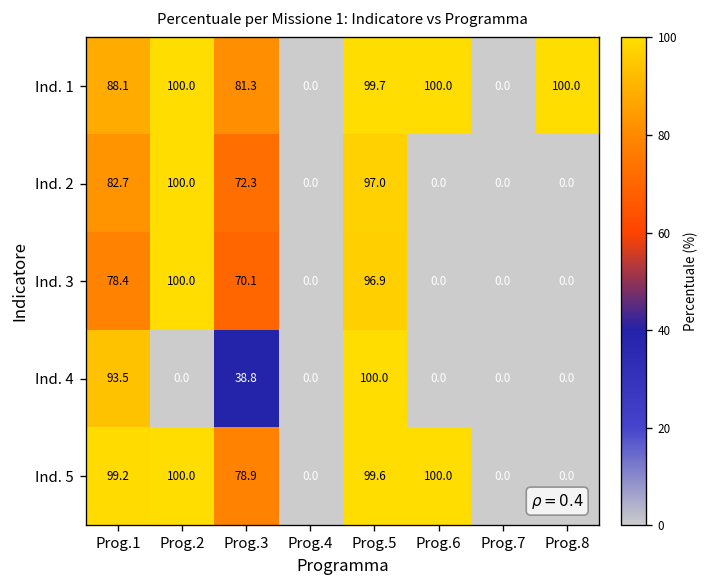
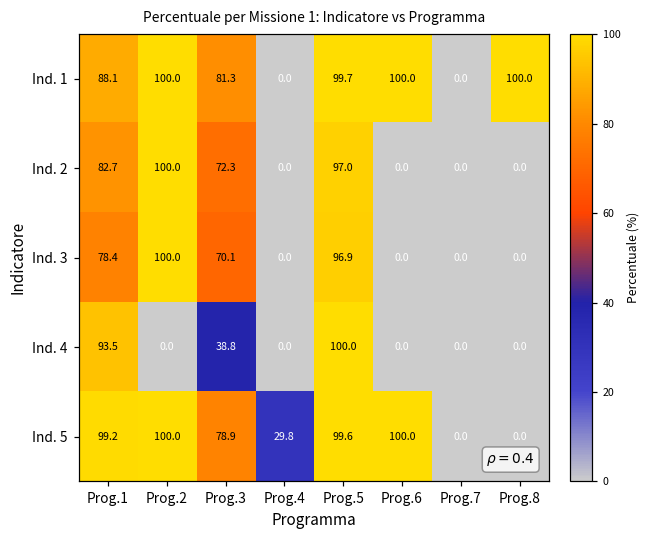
  {
    "Ind. 1": {
      "Prog.1": 88.1,
      "Prog.2": 100.0,
      "Prog.3": 81.3,
      "Prog.4": 0.0,
      "Prog.5": 99.7,
      "Prog.6": 100.0,
      "Prog.7": 0.0,
      "Prog.8": 100.0
    },
    "Ind. 2": {
      "Prog.1": 82.7,
      "Prog.2": 100.0,
      "Prog.3": 72.3,
      "Prog.4": 0.0,
      "Prog.5": 97.0,
      "Prog.6": 0.0,
      "Prog.7": 0.0,
      "Prog.8": 0.0
    },
    "Ind. 3": {
      "Prog.1": 78.4,
      "Prog.2": 100.0,
      "Prog.3": 70.1,
      "Prog.4": 0.0,
      "Prog.5": 96.9,
      "Prog.6": 0.0,
      "Prog.7": 0.0,
      "Prog.8": 0.0
    },
    "Ind. 4": {
      "Prog.1": 93.5,
      "Prog.2": 0.0,
      "Prog.3": 38.8,
      "Prog.4": 0.0,
      "Prog.5": 100.0,
      "Prog.6": 0.0,
      "Prog.7": 0.0,
      "Prog.8": 0.0
    },
    "Ind. 5": {
      "Prog.1": 99.2,
      "Prog.2": 100.0,
      "Prog.3": 78.9,
-     "Prog.4": 0.0,
+     "Prog.4": 29.8,
      "Prog.5": 99.6,
      "Prog.6": 100.0,
      "Prog.7": 0.0,
      "Prog.8": 0.0
    }
  }
